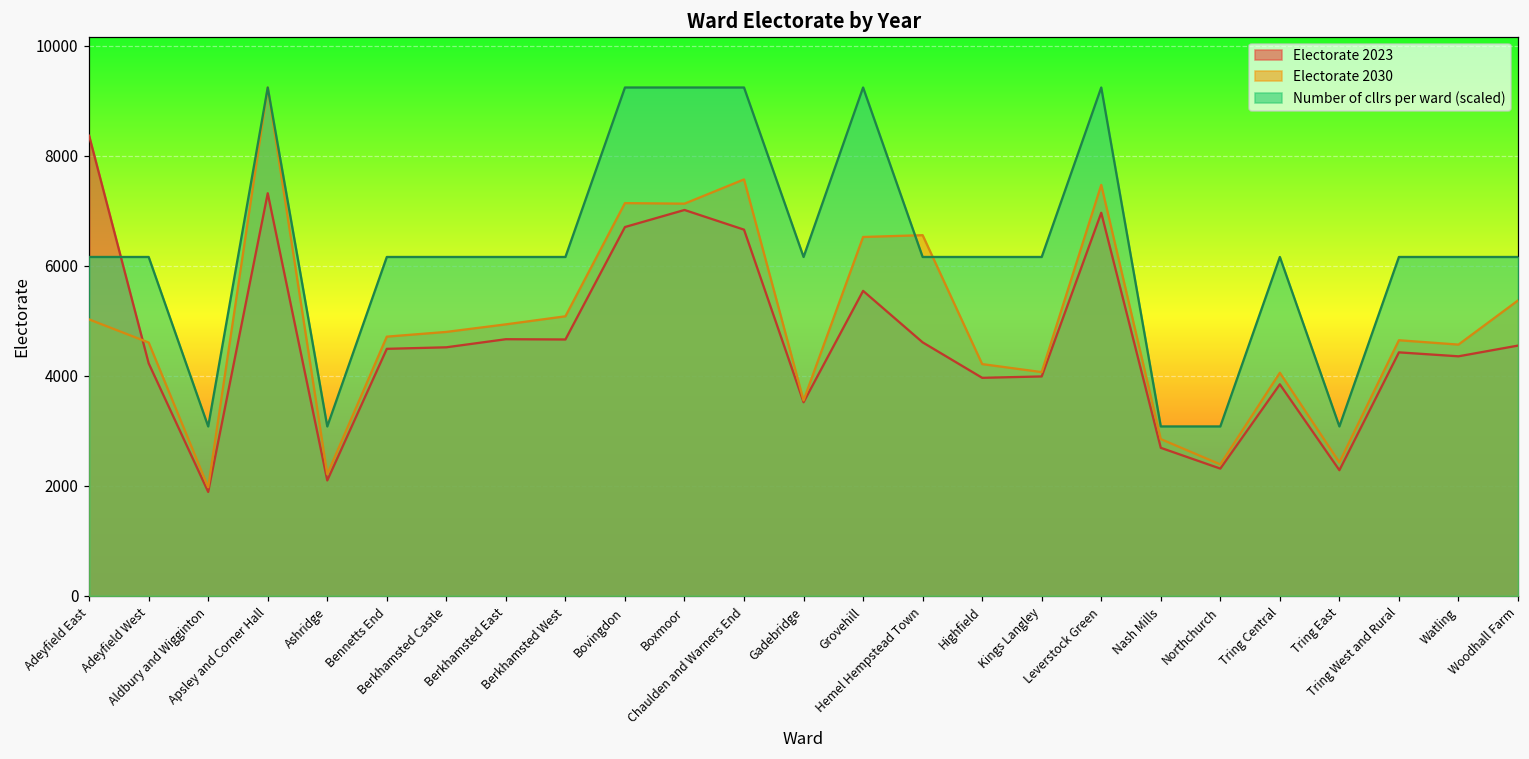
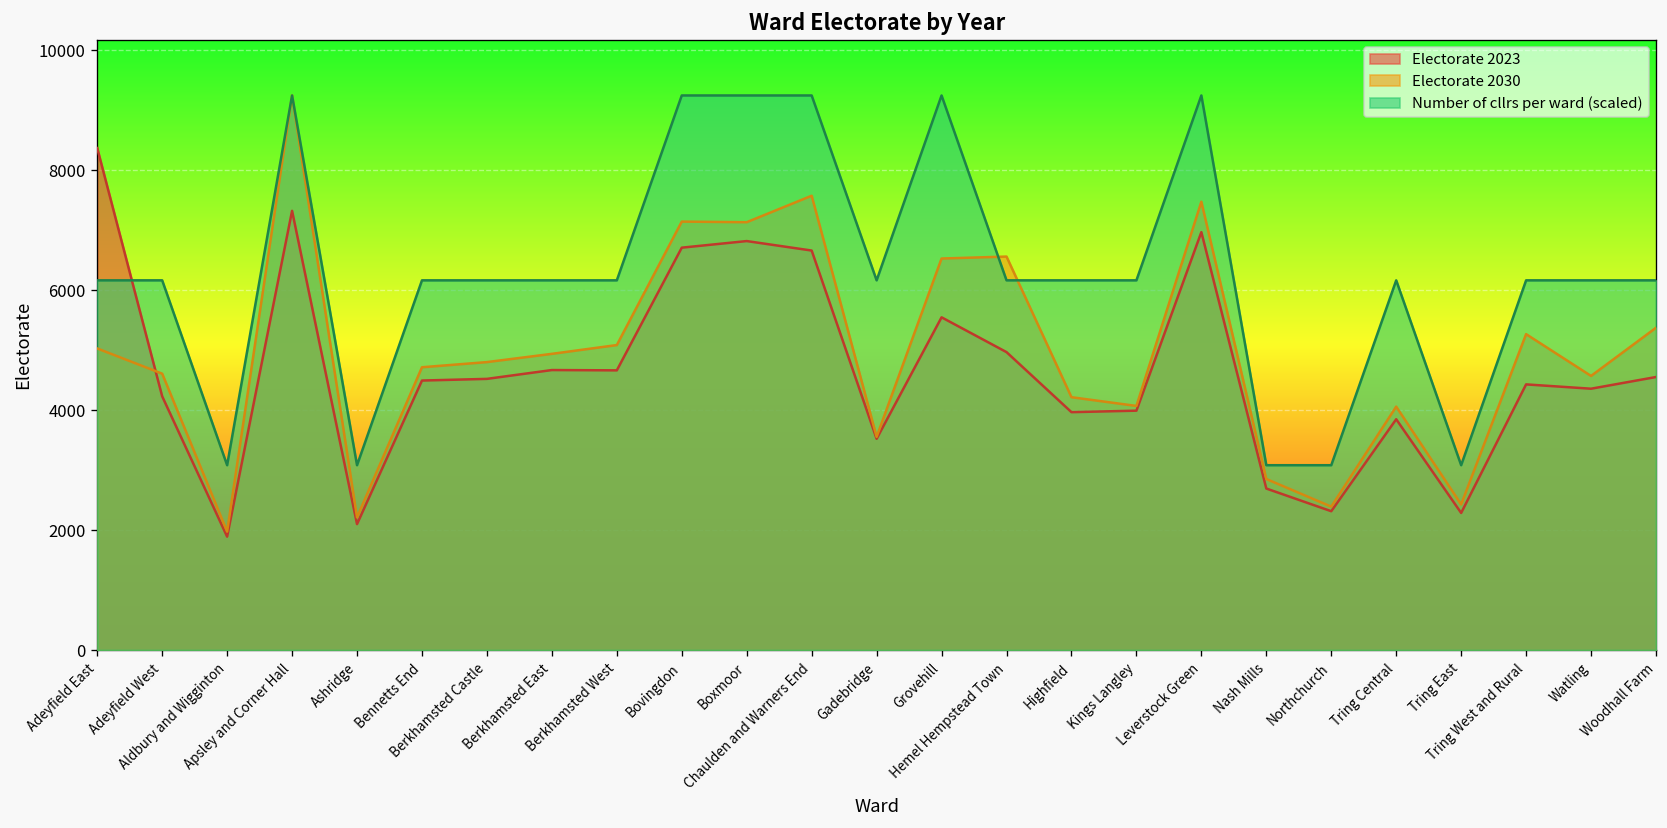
  {
    "Electorate 2023": {
      "Adeyfield East": 8400,
      "Adeyfield West": 4200,
      "Aldbury and Wigginton": 1900,
      "Apsley and Corner Hall": 7300,
      "Ashridge": 2100,
      "Bennetts End": 4500,
      "Berkhamsted Castle": 4500,
      "Berkhamsted East": 4700,
      "Berkhamsted West": 4700,
      "Bovingdon": 6700,
-     "Boxmoor": 7000,
+     "Boxmoor": 6800,
      "Chaulden and Warners End": 6700,
      "Grovehill": 5500,
-     "Hemel Hempstead Town": 4600,
+     "Hemel Hempstead Town": 5000,
      "Highfield": 4000,
      "Kings Langley": 4000,
      "Leverstock Green": 7000,
      "Nash Mills": 2700,
      "Northchurch": 2300,
      "Tring Central": 3800,
      "Tring East": 2300,
      "Tring West and Rural": 4400,
      "Watling": 4400,
      "Woodhall Farm": 4600
    },
    "Electorate 2030": {
      "Adeyfield East": 5000,
      "Adeyfield West": 4600,
      "Aldbury and Wigginton": 2000,
      "Ashridge": 2200,
      "Bennetts End": 4700,
      "Berkhamsted Castle": 4800,
      "Berkhamsted East": 4900,
      "Berkhamsted West": 5100,
      "Bovingdon": 7100,
      "Boxmoor": 7100,
      "Chaulden and Warners End": 7600,
      "Grovehill": 6500,
      "Hemel Hempstead Town": 6600,
      "Highfield": 4200,
      "Kings Langley": 4100,
      "Leverstock Green": 7500,
      "Nash Mills": 2900,
      "Northchurch": 2400,
      "Tring Central": 4100,
      "Tring East": 2400,
-     "Tring West and Rural": 4600,
+     "Tring West and Rural": 5300,
      "Watling": 4600,
      "Woodhall Farm": 5400
    },
    "Number of cllrs per ward (scaled)": {
      "Adeyfield East": 6200,
      "Adeyfield West": 6200,
      "Aldbury and Wigginton": 3100,
      "Ashridge": 3100,
      "Bennetts End": 6200,
      "Berkhamsted Castle": 6200,
      "Berkhamsted East": 6200,
      "Berkhamsted West": 6200,
      "Bovingdon": 9200,
      "Boxmoor": 9200,
      "Chaulden and Warners End": 9200,
      "Gadebridge": 6200,
      "Grovehill": 9200,
      "Hemel Hempstead Town": 6200,
      "Highfield": 6200,
      "Kings Langley": 6200,
      "Leverstock Green": 9200,
      "Nash Mills": 3100,
      "Northchurch": 3100,
      "Tring Central": 6200,
      "Tring East": 3100,
      "Tring West and Rural": 6200,
      "Watling": 6200,
      "Woodhall Farm": 6200
    }
  }
